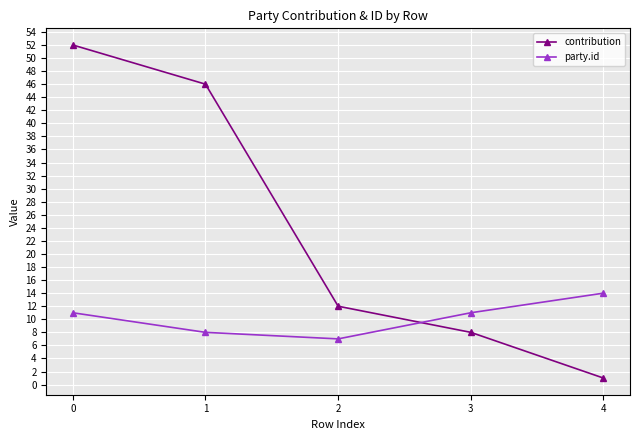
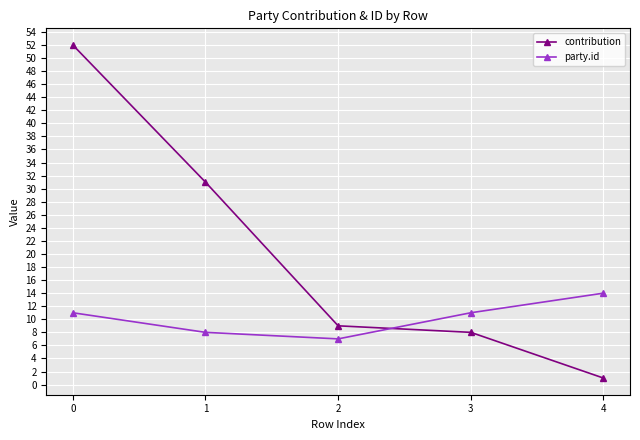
  {
    "contribution": {
      "0": 52,
-     "1": 46,
-     "2": 12,
+     "1": 31,
+     "2": 9,
      "3": 8,
      "4": 1
    },
    "party.id": {
      "0": 11,
      "1": 8,
      "2": 7,
      "3": 11,
      "4": 14
    }
  }
